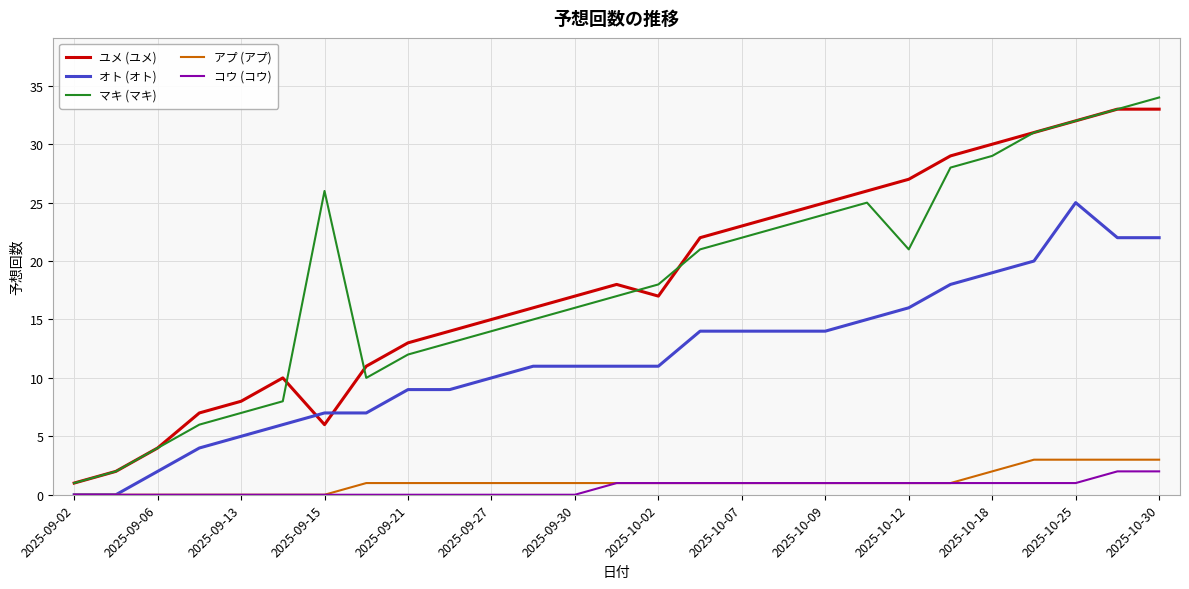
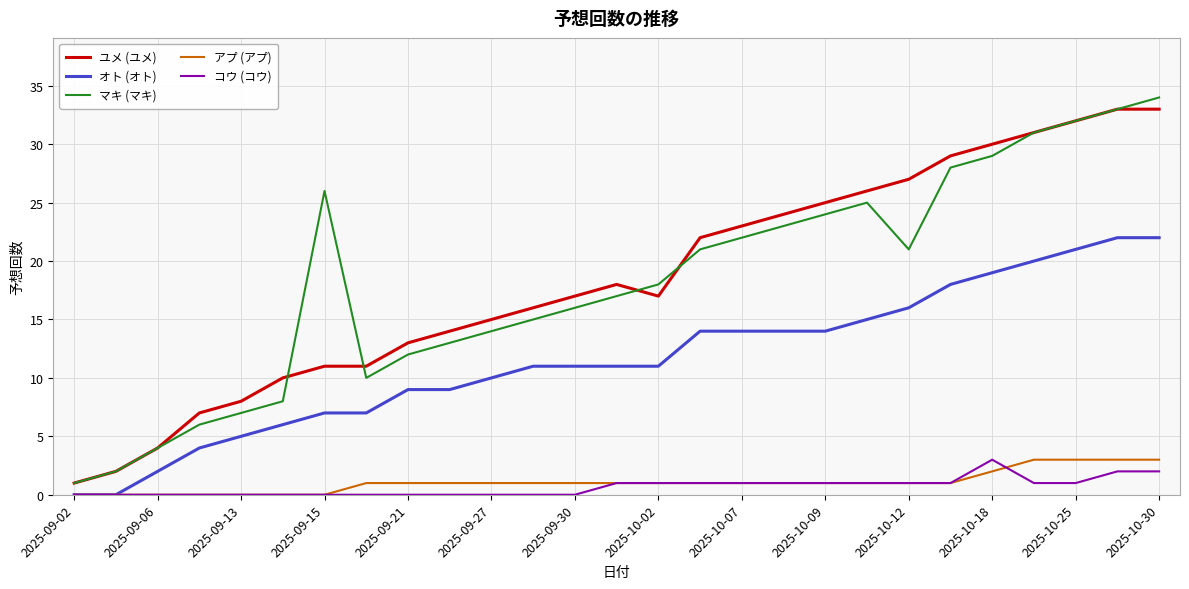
  {
    "ユメ (ユメ)": {
      "2025-09-13": 8,
-     "2025-09-15": 6,
+     "2025-09-15": 11,
      "2025-09-21": 13,
      "2025-09-27": 15,
      "2025-09-30": 17,
      "2025-10-02": 17,
      "2025-10-07": 23,
      "2025-10-09": 25,
      "2025-10-12": 27,
      "2025-10-18": 30,
      "2025-10-30": 33
    },
    "オト (オト)": {
      "2025-09-06": 2,
      "2025-09-13": 5,
      "2025-09-15": 7,
      "2025-09-21": 9,
      "2025-09-27": 10,
      "2025-09-30": 11,
      "2025-10-02": 11,
      "2025-10-07": 14,
      "2025-10-09": 14,
      "2025-10-12": 16,
      "2025-10-18": 19,
-     "2025-10-25": 25,
+     "2025-10-25": 21,
      "2025-10-30": 22
    },
    "マキ (マキ)": {
      "2025-09-13": 7,
      "2025-09-15": 26,
      "2025-09-21": 12,
      "2025-09-27": 14,
      "2025-09-30": 16,
      "2025-10-02": 18,
      "2025-10-07": 22,
      "2025-10-09": 24,
      "2025-10-12": 21,
      "2025-10-18": 29,
      "2025-10-30": 34
    },
    "アプ (アプ)": {
      "2025-09-21": 1,
      "2025-09-27": 1,
      "2025-09-30": 1,
      "2025-10-18": 2,
      "2025-10-25": 3,
      "2025-10-30": 3
    },
    "コウ (コウ)": {
      "2025-09-21": 0,
      "2025-09-27": 0,
      "2025-09-30": 0,
-     "2025-10-18": 1,
+     "2025-10-18": 3,
      "2025-10-25": 1,
      "2025-10-30": 2
    }
  }
